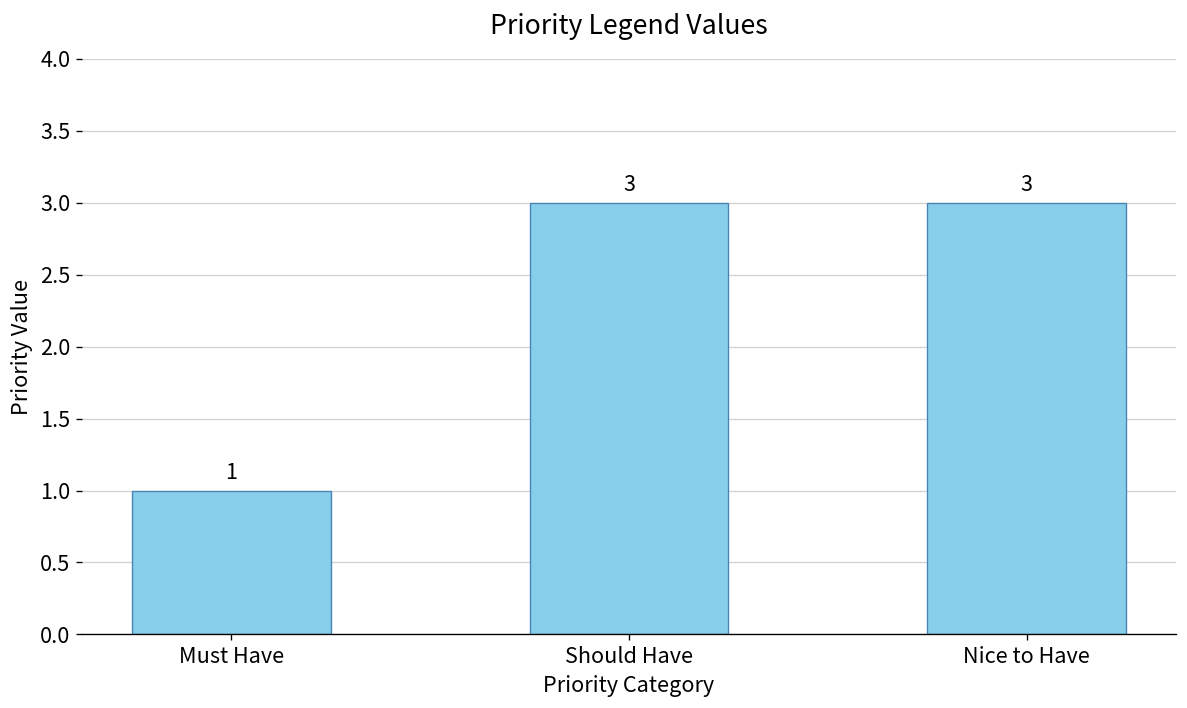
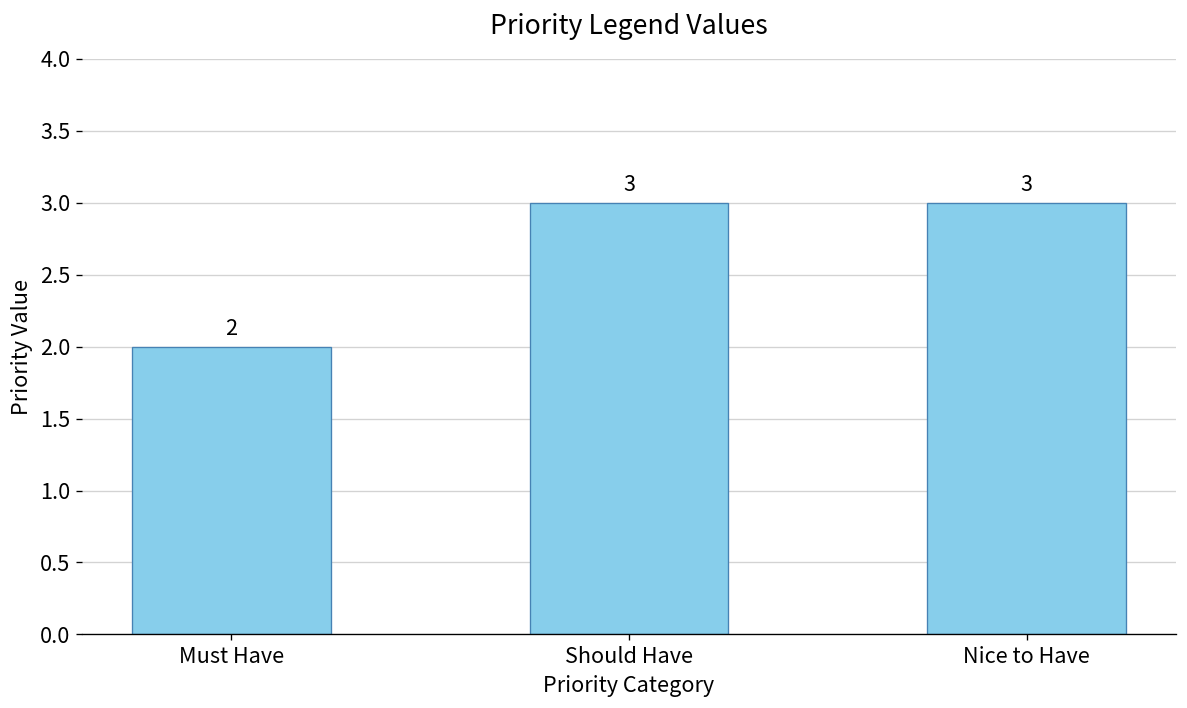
  {
-   "Must Have": 1,
+   "Must Have": 2,
    "Should Have": 3,
    "Nice to Have": 3
  }
